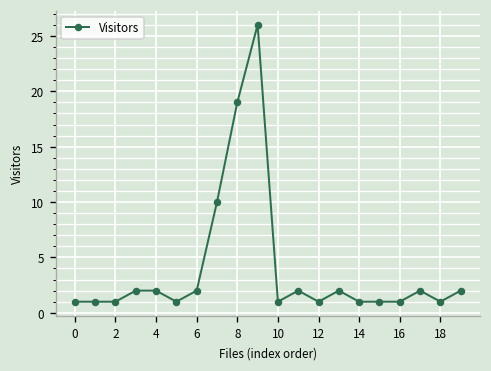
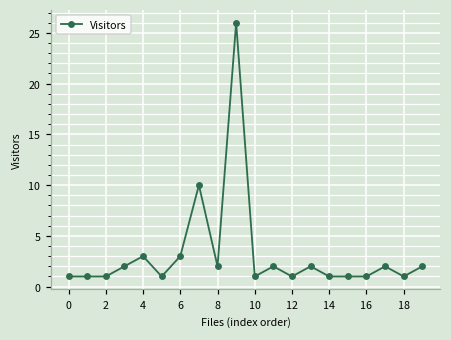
  {
    "0": 1,
    "2": 1,
-   "4": 2,
-   "6": 2,
-   "8": 19,
+   "4": 3,
+   "6": 3,
+   "8": 2,
    "10": 1,
    "12": 1,
    "14": 1,
    "16": 1,
    "18": 1
  }
